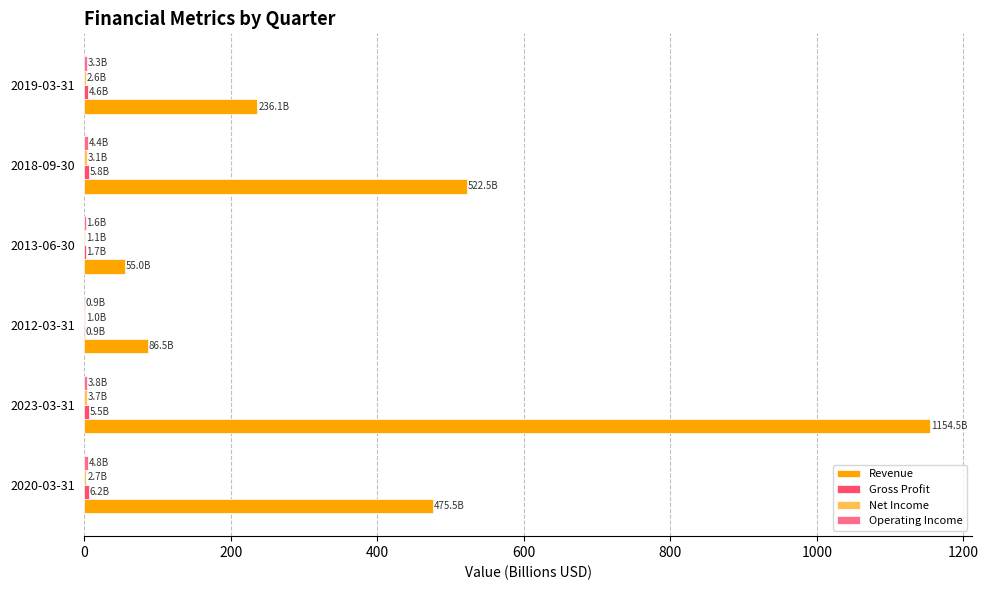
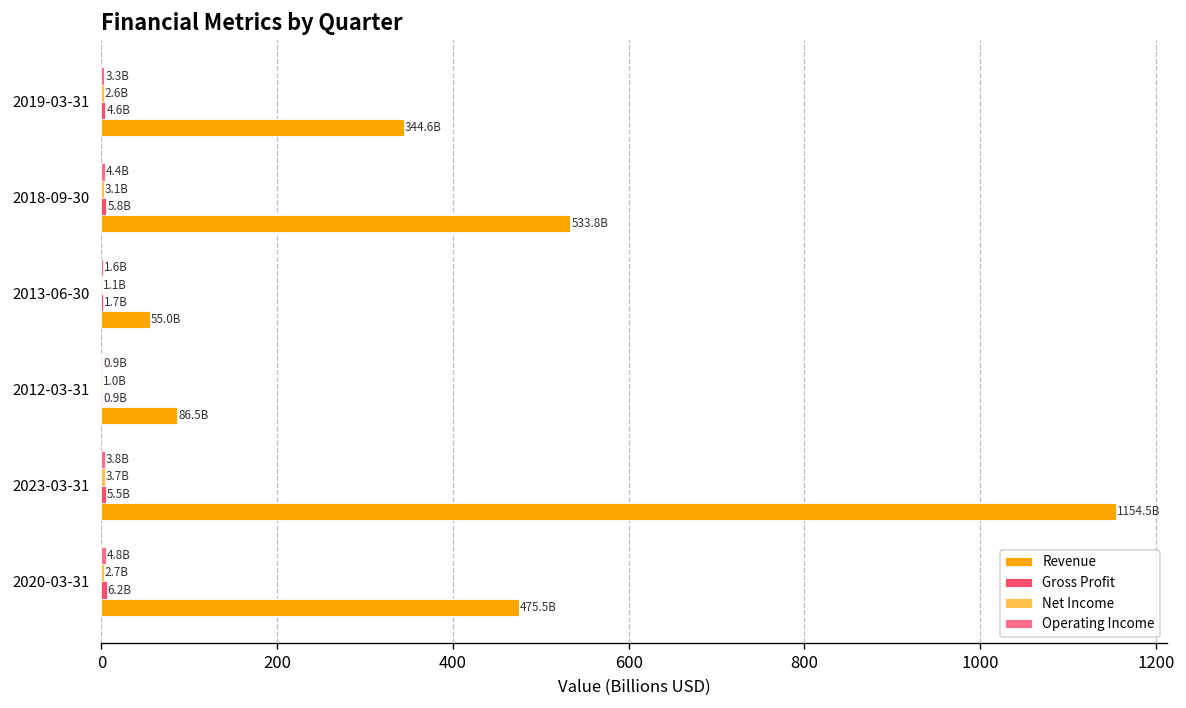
  {
    "Revenue": {
-     "2019-03-31": "236.1B",
-     "2018-09-30": "522.5B",
+     "2019-03-31": "344.6B",
+     "2018-09-30": "533.8B",
      "2013-06-30": "55.0B",
      "2012-03-31": "86.5B",
      "2023-03-31": "1154.5B",
      "2020-03-31": "475.5B"
    },
    "Net Income": {
      "2019-03-31": "2.6B",
      "2018-09-30": "3.1B",
      "2013-06-30": "1.1B",
      "2012-03-31": "1.0B",
      "2023-03-31": "3.7B",
      "2020-03-31": "2.7B"
    }
  }
